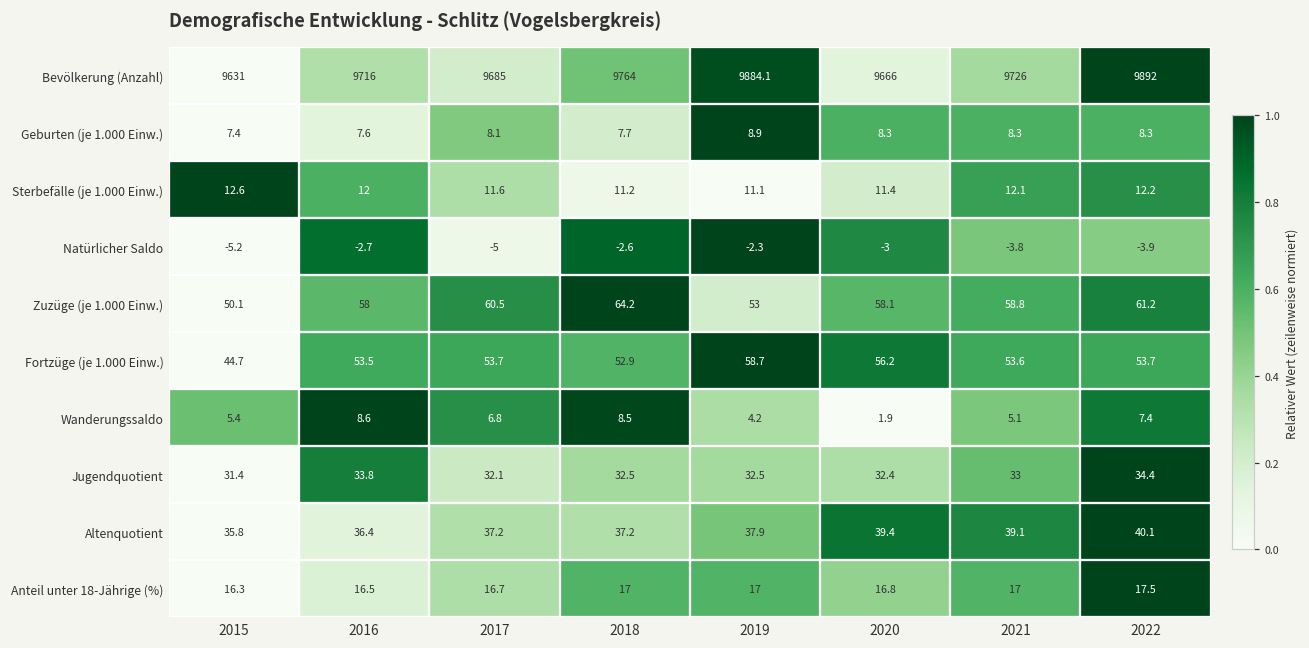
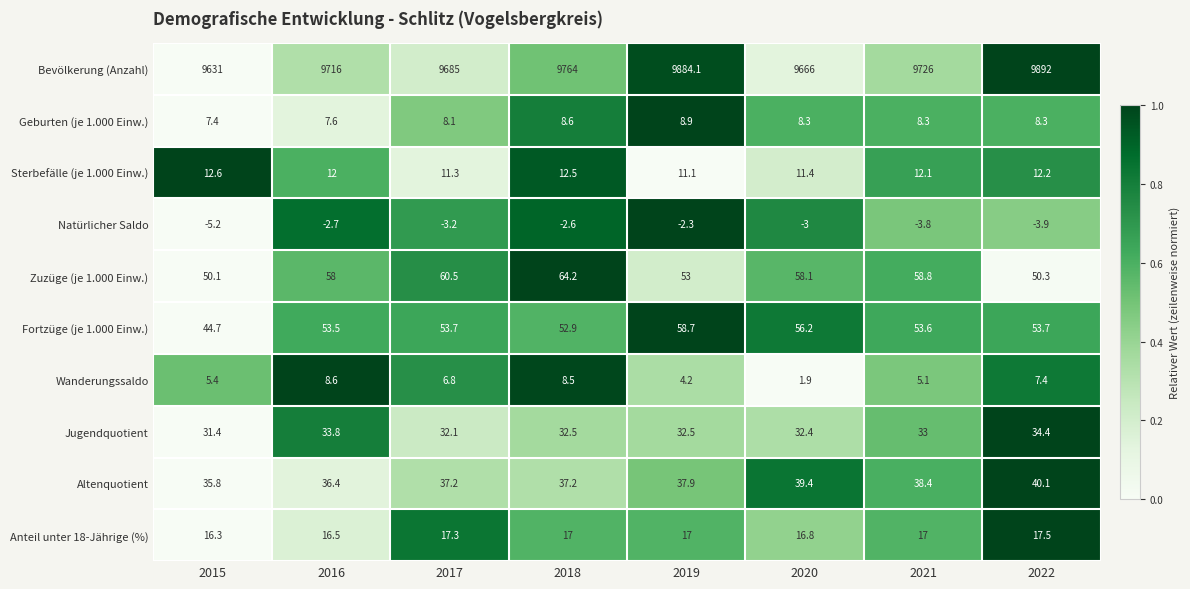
  {
    "Bevölkerung (Anzahl)": {
      "2015": 9631,
      "2016": 9716,
      "2017": 9685,
      "2018": 9764,
      "2019": 9884.1,
      "2020": 9666,
      "2021": 9726,
      "2022": 9892
    },
    "Geburten (je 1.000 Einw.)": {
      "2015": 7.4,
      "2016": 7.6,
      "2017": 8.1,
-     "2018": 7.7,
+     "2018": 8.6,
      "2019": 8.9,
      "2020": 8.3,
      "2021": 8.3,
      "2022": 8.3
    },
    "Sterbefälle (je 1.000 Einw.)": {
      "2015": 12.6,
      "2016": 12,
-     "2017": 11.6,
-     "2018": 11.2,
+     "2017": 11.3,
+     "2018": 12.5,
      "2019": 11.1,
      "2020": 11.4,
      "2021": 12.1,
      "2022": 12.2
    },
    "Natürlicher Saldo": {
      "2015": -5.2,
      "2016": -2.7,
-     "2017": -5,
+     "2017": -3.2,
      "2018": -2.6,
      "2019": -2.3,
      "2020": -3,
      "2021": -3.8,
      "2022": -3.9
    },
    "Zuzüge (je 1.000 Einw.)": {
      "2015": 50.1,
      "2016": 58,
      "2017": 60.5,
      "2018": 64.2,
      "2019": 53,
      "2020": 58.1,
      "2021": 58.8,
-     "2022": 61.2
+     "2022": 50.3
    },
    "Fortzüge (je 1.000 Einw.)": {
      "2015": 44.7,
      "2016": 53.5,
      "2017": 53.7,
      "2018": 52.9,
      "2019": 58.7,
      "2020": 56.2,
      "2021": 53.6,
      "2022": 53.7
    },
    "Wanderungssaldo": {
      "2015": 5.4,
      "2016": 8.6,
      "2017": 6.8,
      "2018": 8.5,
      "2019": 4.2,
      "2020": 1.9,
      "2021": 5.1,
      "2022": 7.4
    },
    "Jugendquotient": {
      "2015": 31.4,
      "2016": 33.8,
      "2017": 32.1,
      "2018": 32.5,
      "2019": 32.5,
      "2020": 32.4,
      "2021": 33,
      "2022": 34.4
    },
    "Altenquotient": {
      "2015": 35.8,
      "2016": 36.4,
      "2017": 37.2,
      "2018": 37.2,
      "2019": 37.9,
      "2020": 39.4,
-     "2021": 39.1,
+     "2021": 38.4,
      "2022": 40.1
    },
    "Anteil unter 18-Jährige (%)": {
      "2015": 16.3,
      "2016": 16.5,
-     "2017": 16.7,
+     "2017": 17.3,
      "2018": 17,
      "2019": 17,
      "2020": 16.8,
      "2021": 17,
      "2022": 17.5
    }
  }
